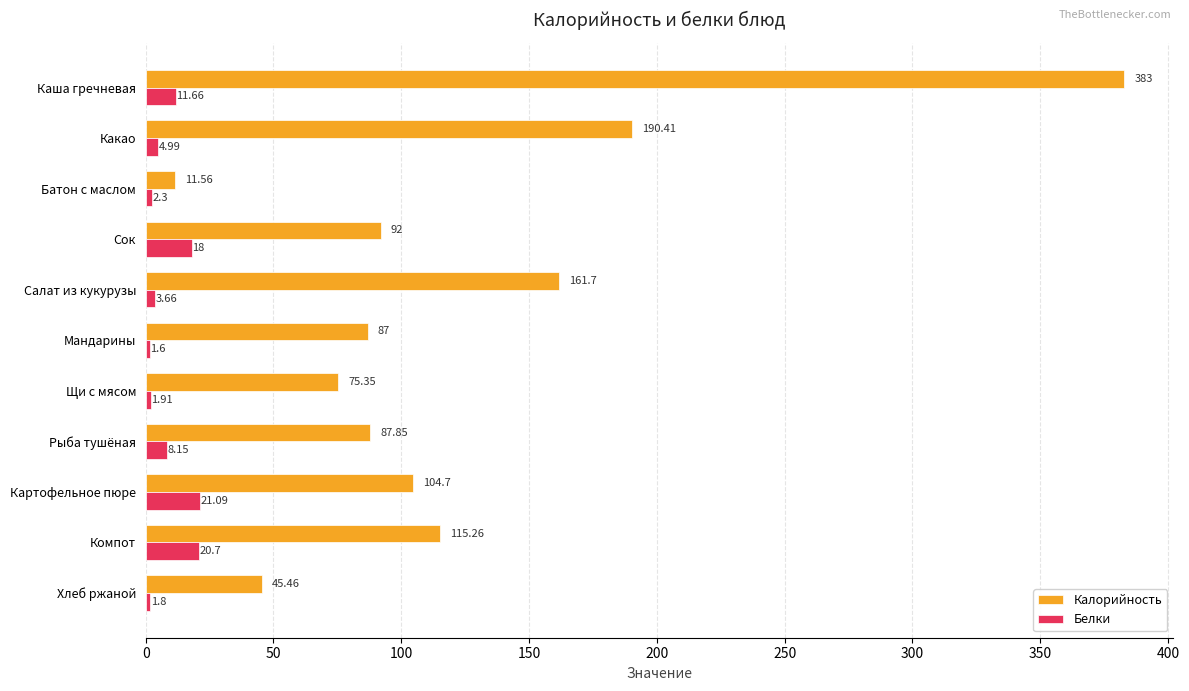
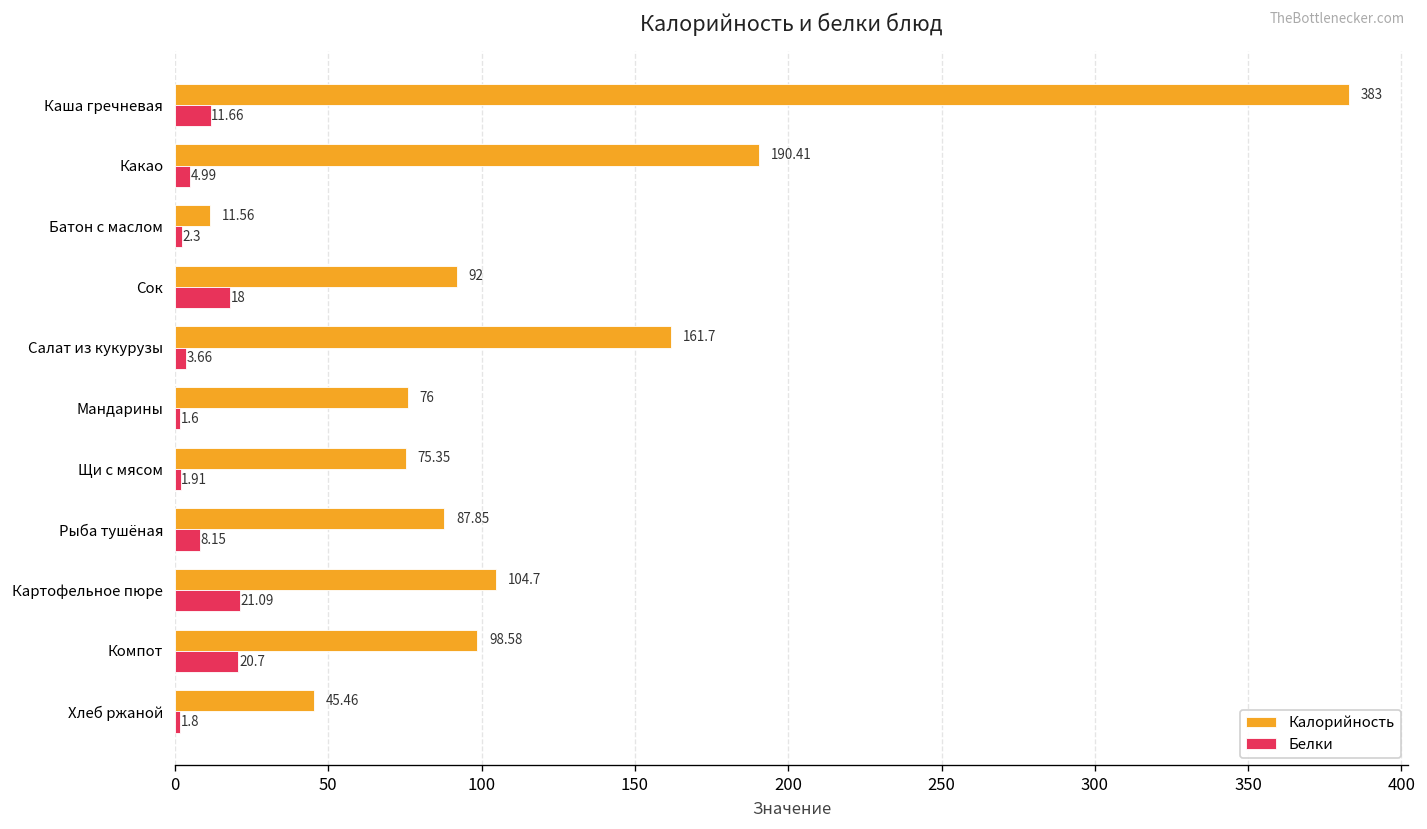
  {
    "Калорийность": {
      "Каша гречневая": 383,
      "Какао": 190.41,
      "Батон с маслом": 11.56,
      "Сок": 92,
      "Салат из кукурузы": 161.7,
-     "Мандарины": 87,
+     "Мандарины": 76,
      "Щи с мясом": 75.35,
      "Рыба тушёная": 87.85,
      "Картофельное пюре": 104.7,
-     "Компот": 115.26,
+     "Компот": 98.58,
      "Хлеб ржаной": 45.46
    },
    "Белки": {
      "Каша гречневая": 11.66,
      "Какао": 4.99,
      "Батон с маслом": 2.3,
      "Сок": 18,
      "Салат из кукурузы": 3.66,
      "Мандарины": 1.6,
      "Щи с мясом": 1.91,
      "Рыба тушёная": 8.15,
      "Картофельное пюре": 21.09,
      "Компот": 20.7,
      "Хлеб ржаной": 1.8
    }
  }
